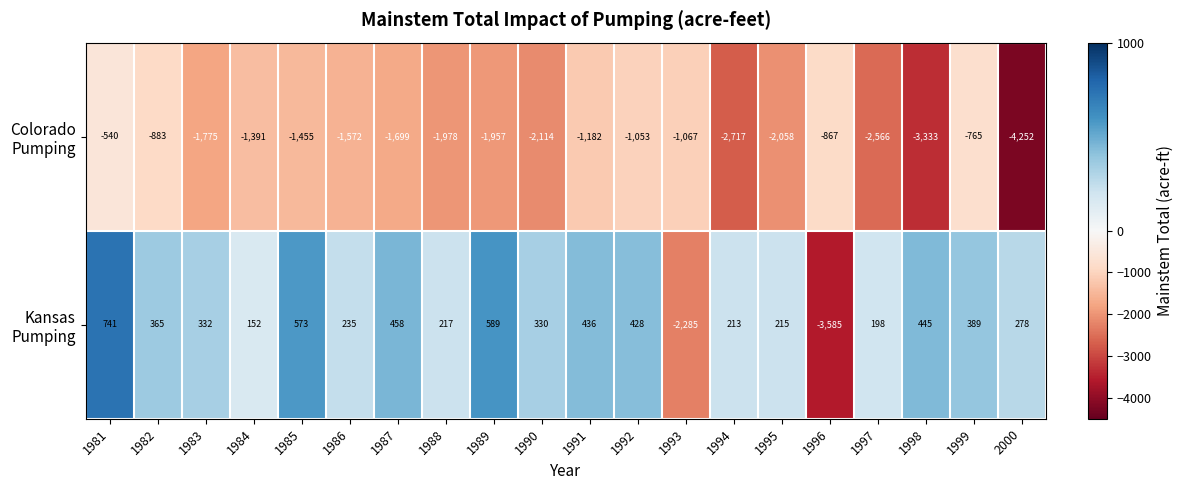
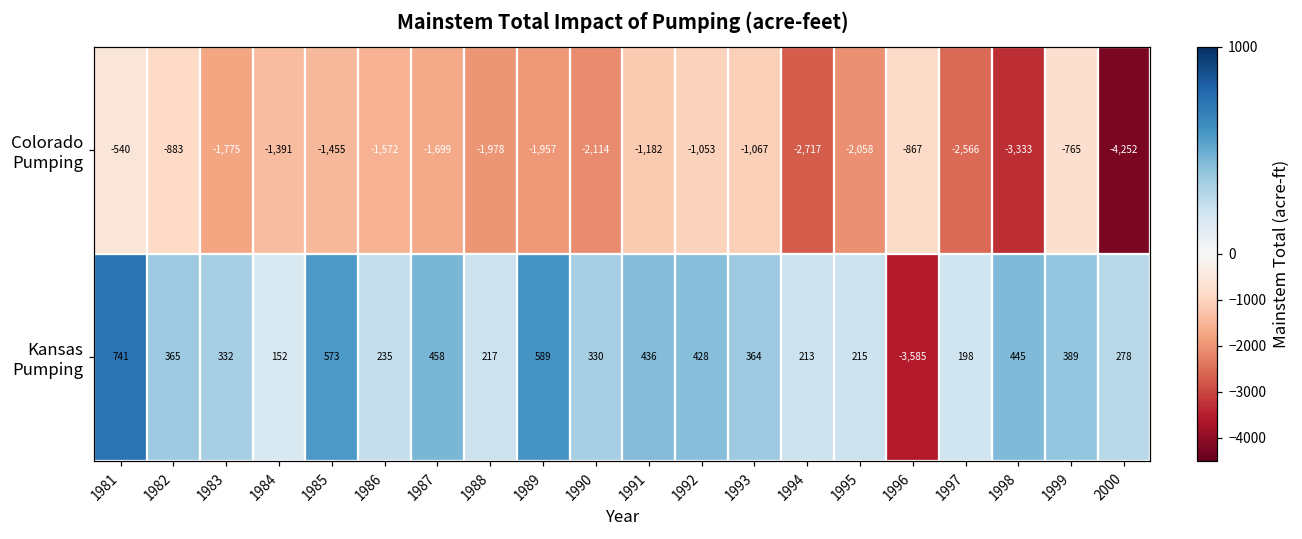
  {
    "Colorado Pumping": {
      "1981": "-540",
      "1982": "-883",
      "1983": "-1,775",
      "1984": "-1,391",
      "1985": "-1,455",
      "1986": "-1,572",
      "1987": "-1,699",
      "1988": "-1,978",
      "1989": "-1,957",
      "1990": "-2,114",
      "1991": "-1,182",
      "1992": "-1,053",
      "1993": "-1,067",
      "1994": "-2,717",
      "1995": "-2,058",
      "1996": "-867",
      "1997": "-2,566",
      "1998": "-3,333",
      "1999": "-765",
      "2000": "-4,252"
    },
    "Kansas Pumping": {
      "1981": "741",
      "1982": "365",
      "1983": "332",
      "1984": "152",
      "1985": "573",
      "1986": "235",
      "1987": "458",
      "1988": "217",
      "1989": "589",
      "1990": "330",
      "1991": "436",
      "1992": "428",
-     "1993": "-2,285",
+     "1993": "364",
      "1994": "213",
      "1995": "215",
      "1996": "-3,585",
      "1997": "198",
      "1998": "445",
      "1999": "389",
      "2000": "278"
    }
  }
